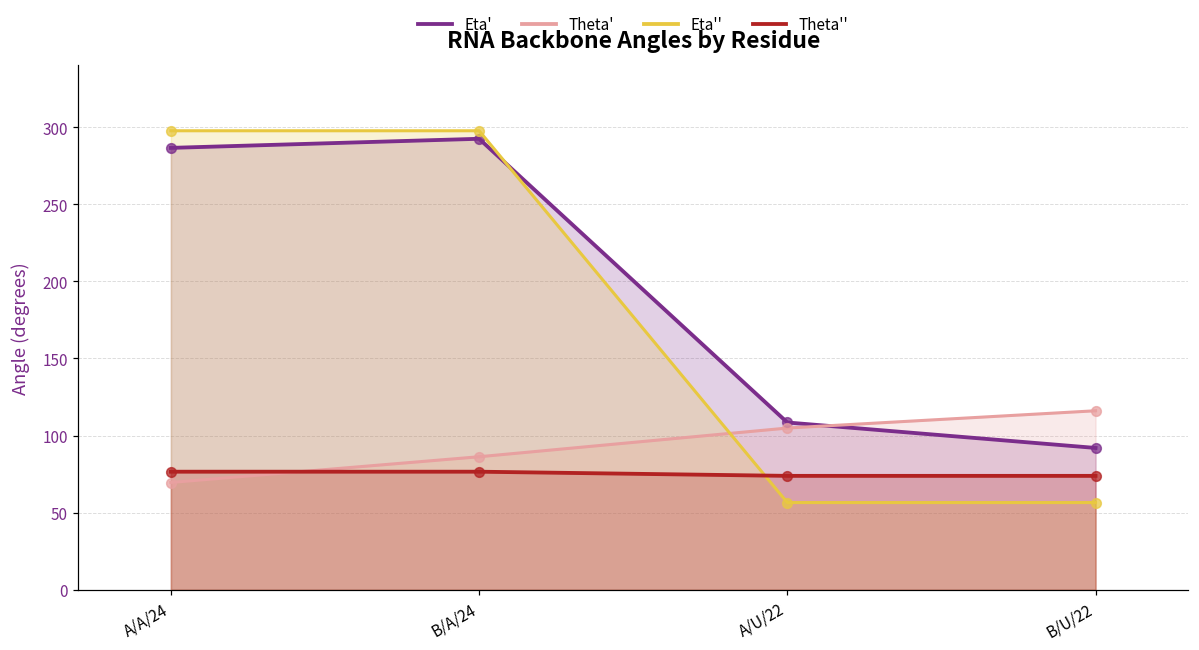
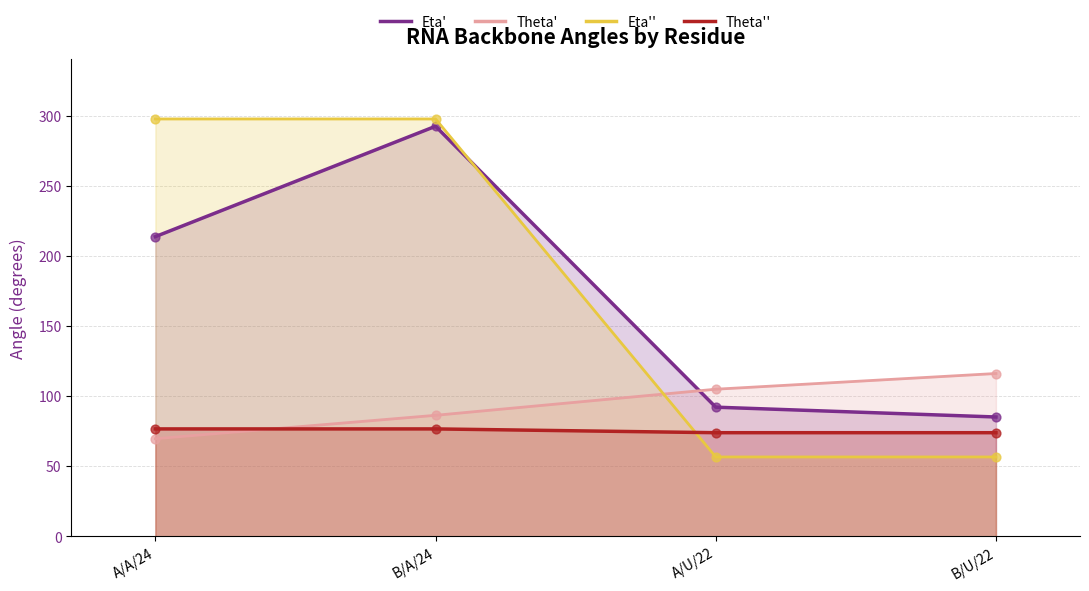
  {
    "Eta'": {
-     "A/A/24": 287,
+     "A/A/24": 214,
      "B/A/24": 292,
-     "A/U/22": 109,
-     "B/U/22": 92
+     "A/U/22": 92,
+     "B/U/22": 85
    },
    "Theta'": {
      "A/A/24": 70,
      "B/A/24": 86,
      "A/U/22": 105,
      "B/U/22": 116
    },
    "Eta''": {
      "A/A/24": 298,
      "B/A/24": 298,
      "A/U/22": 57,
      "B/U/22": 57
    },
    "Theta''": {
      "A/A/24": 77,
      "B/A/24": 77,
      "A/U/22": 74,
      "B/U/22": 74
    }
  }
